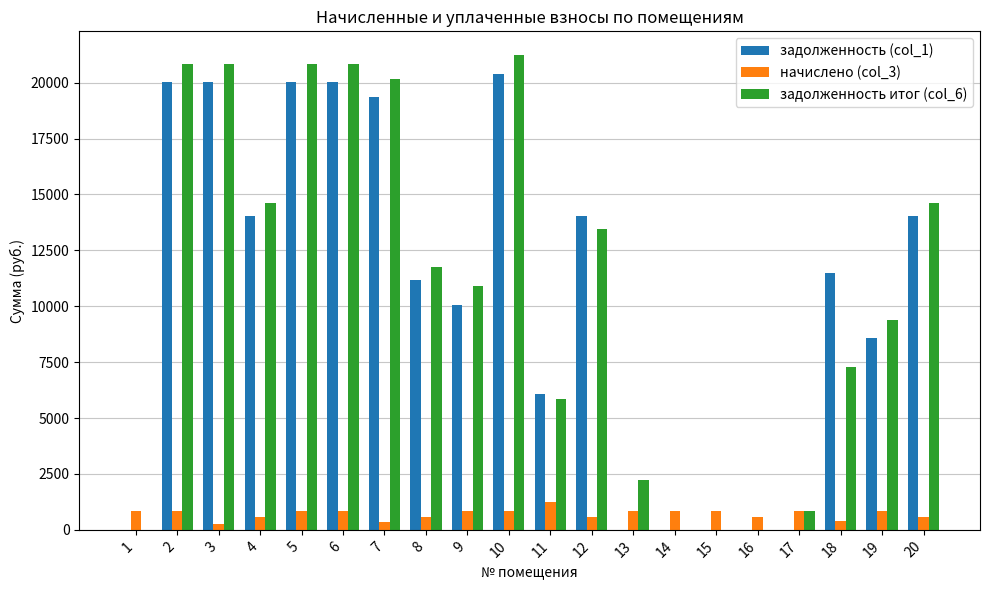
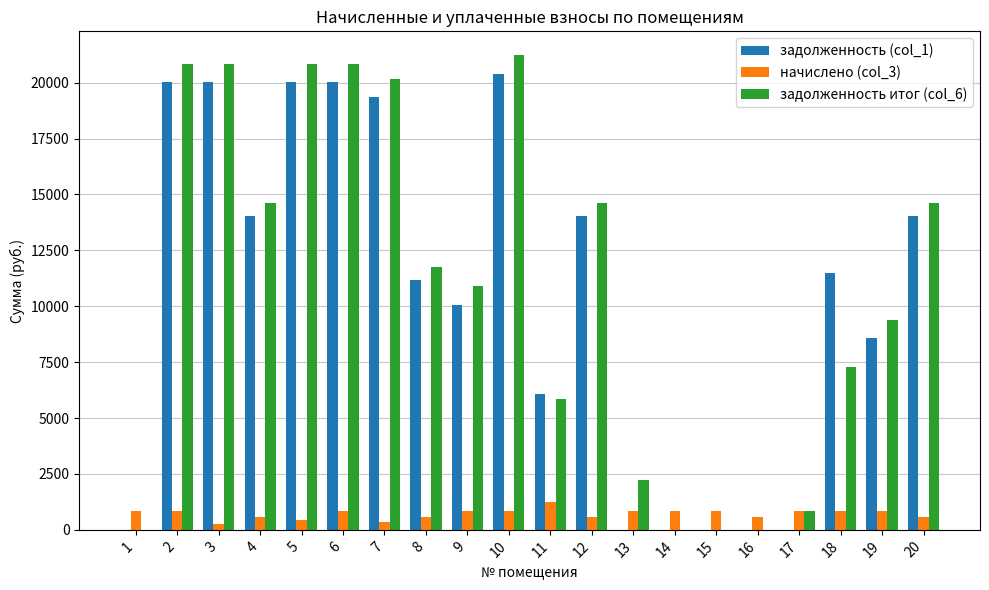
  {
    "задолженность (col_1)": {
      "1": 0,
      "2": 20000,
      "3": 20000,
      "4": 14000,
      "5": 20000,
      "6": 20000,
      "7": 19300,
      "8": 11200,
      "9": 10000,
      "10": 20400,
      "11": 6100,
      "12": 14000,
      "13": 0,
      "14": 0,
      "17": 0,
      "18": 11500,
      "19": 8600,
      "20": 14000
    },
    "начислено (col_3)": {
      "1": 800,
      "2": 800,
      "3": 300,
      "4": 600,
-     "5": 800,
+     "5": 400,
      "6": 800,
      "7": 300,
      "8": 600,
      "9": 900,
      "10": 800,
      "11": 1300,
      "12": 600,
      "13": 800,
      "14": 800,
      "15": 800,
      "16": 600,
      "17": 800,
-     "18": 400,
+     "18": 800,
      "19": 800,
      "20": 600
    },
    "задолженность итог (col_6)": {
      "2": 20800,
      "3": 20800,
      "4": 14600,
      "5": 20800,
      "6": 20800,
      "7": 20200,
      "8": 11800,
      "9": 10900,
      "10": 21200,
      "11": 5800,
-     "12": 13400,
+     "12": 14600,
      "13": 2200,
      "14": 0,
      "16": 0,
      "17": 800,
      "18": 7300,
      "19": 9400,
      "20": 14600
    }
  }
